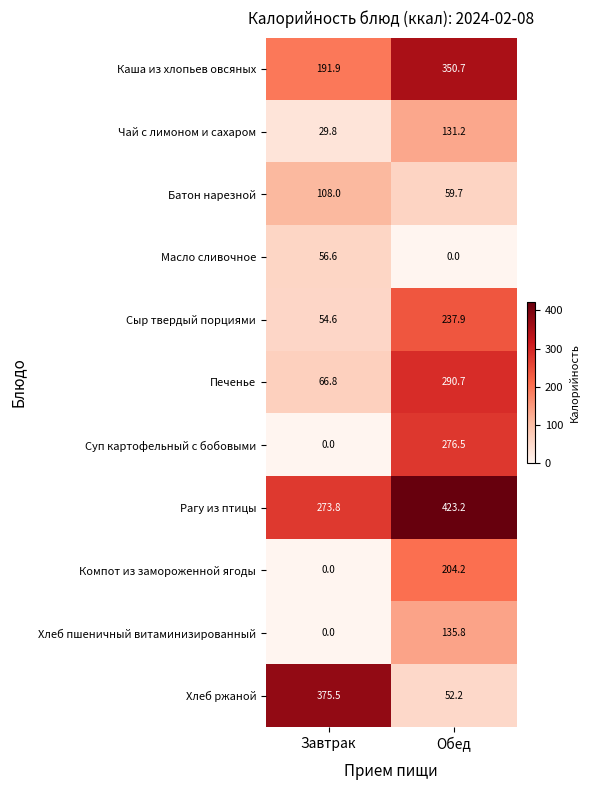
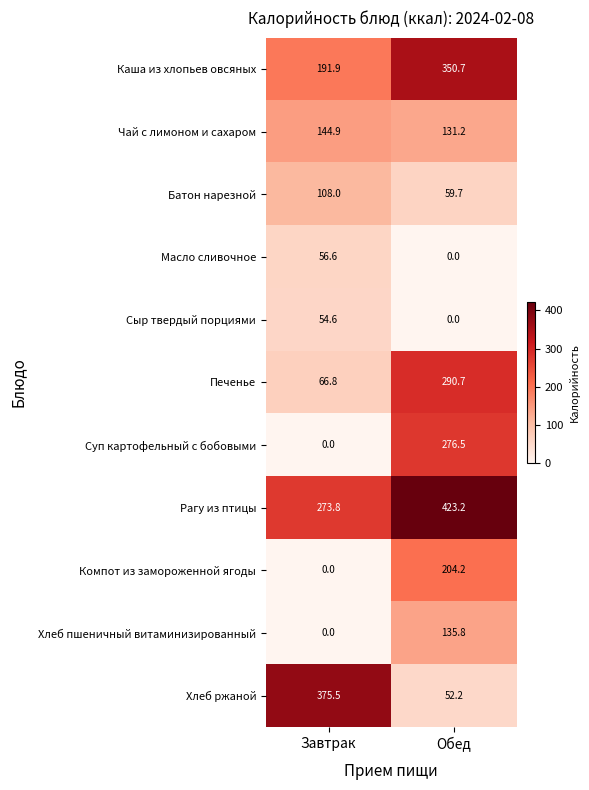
  {
    "Каша из хлопьев овсяных": {
      "Завтрак": 191.9,
      "Обед": 350.7
    },
    "Чай с лимоном и сахаром": {
-     "Завтрак": 29.8,
+     "Завтрак": 144.9,
      "Обед": 131.2
    },
    "Батон нарезной": {
      "Завтрак": 108.0,
      "Обед": 59.7
    },
    "Масло сливочное": {
      "Завтрак": 56.6,
      "Обед": 0.0
    },
    "Сыр твердый порциями": {
      "Завтрак": 54.6,
-     "Обед": 237.9
+     "Обед": 0.0
    },
    "Печенье": {
      "Завтрак": 66.8,
      "Обед": 290.7
    },
    "Суп картофельный с бобовыми": {
      "Завтрак": 0.0,
      "Обед": 276.5
    },
    "Рагу из птицы": {
      "Завтрак": 273.8,
      "Обед": 423.2
    },
    "Компот из замороженной ягоды": {
      "Завтрак": 0.0,
      "Обед": 204.2
    },
    "Хлеб пшеничный витаминизированный": {
      "Завтрак": 0.0,
      "Обед": 135.8
    },
    "Хлеб ржаной": {
      "Завтрак": 375.5,
      "Обед": 52.2
    }
  }
